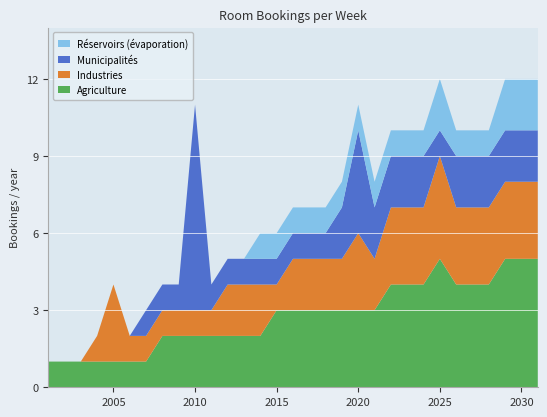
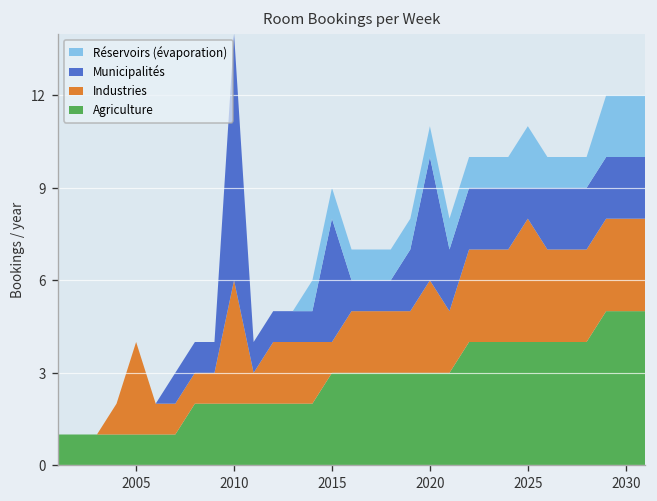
  {
    "Agriculture": {
      "2005": 1,
      "2010": 2,
      "2015": 3,
      "2020": 3,
-     "2025": 5,
+     "2025": 4,
      "2030": 5
    },
    "Industries": {
-     "2010": 1,
+     "2010": 4,
      "2015": 1,
      "2020": 3,
      "2025": 4,
      "2030": 3
    },
    "Municipalités": {
-     "2015": 1,
+     "2015": 4,
      "2020": 4,
      "2025": 1,
      "2030": 2
    },
    "Réservoirs (évaporation)": {
      "2015": 1,
      "2020": 1,
      "2025": 2,
      "2030": 2
    }
  }
